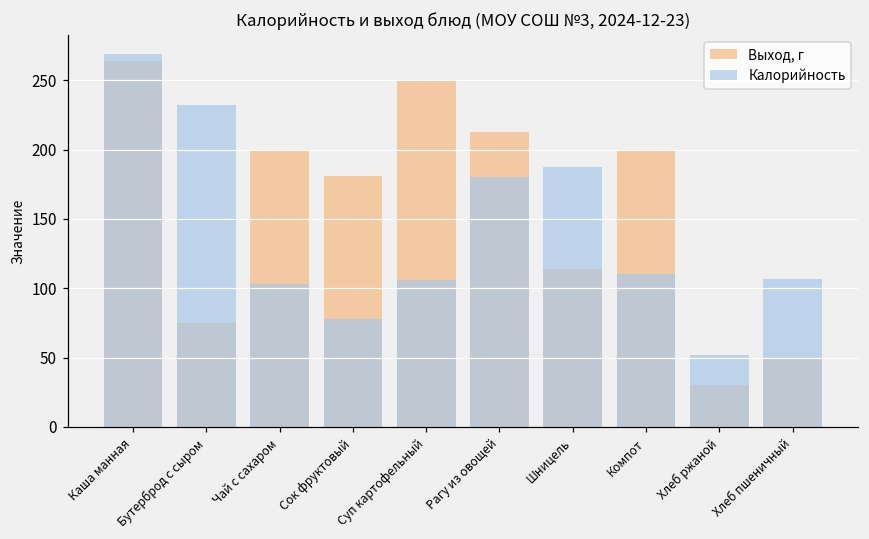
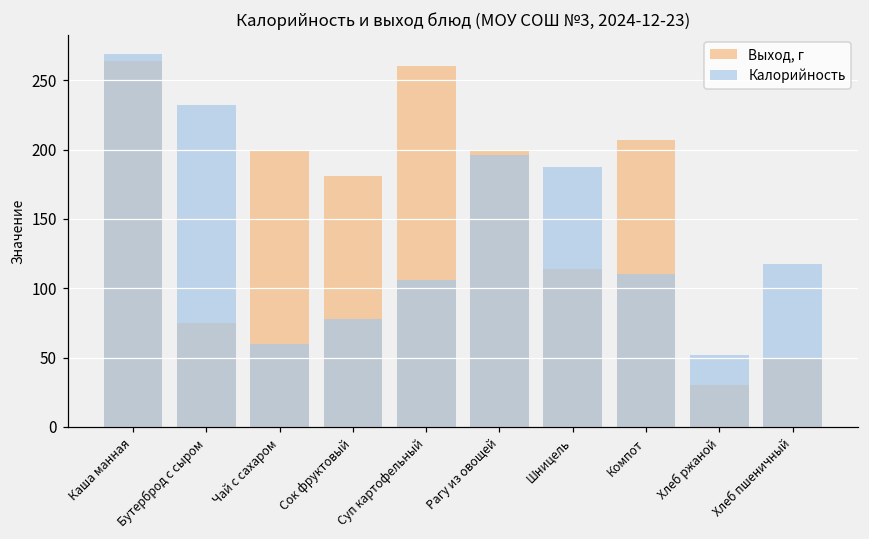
  {
    "Выход, г": {
      "Чай с сахаром": 200,
      "Сок фруктовый": 181,
-     "Суп картофельный": 250,
-     "Рагу из овощей": 213,
-     "Компот": 200
+     "Суп картофельный": 260,
+     "Рагу из овощей": 200,
+     "Компот": 207
    },
    "Калорийность": {
      "Каша манная": 269,
      "Бутерброд с сыром": 232,
-     "Чай с сахаром": 103,
-     "Рагу из овощей": 180,
+     "Чай с сахаром": 60,
+     "Рагу из овощей": 196,
      "Шницель": 187,
      "Хлеб ржаной": 52,
-     "Хлеб пшеничный": 107
+     "Хлеб пшеничный": 118
    }
  }
